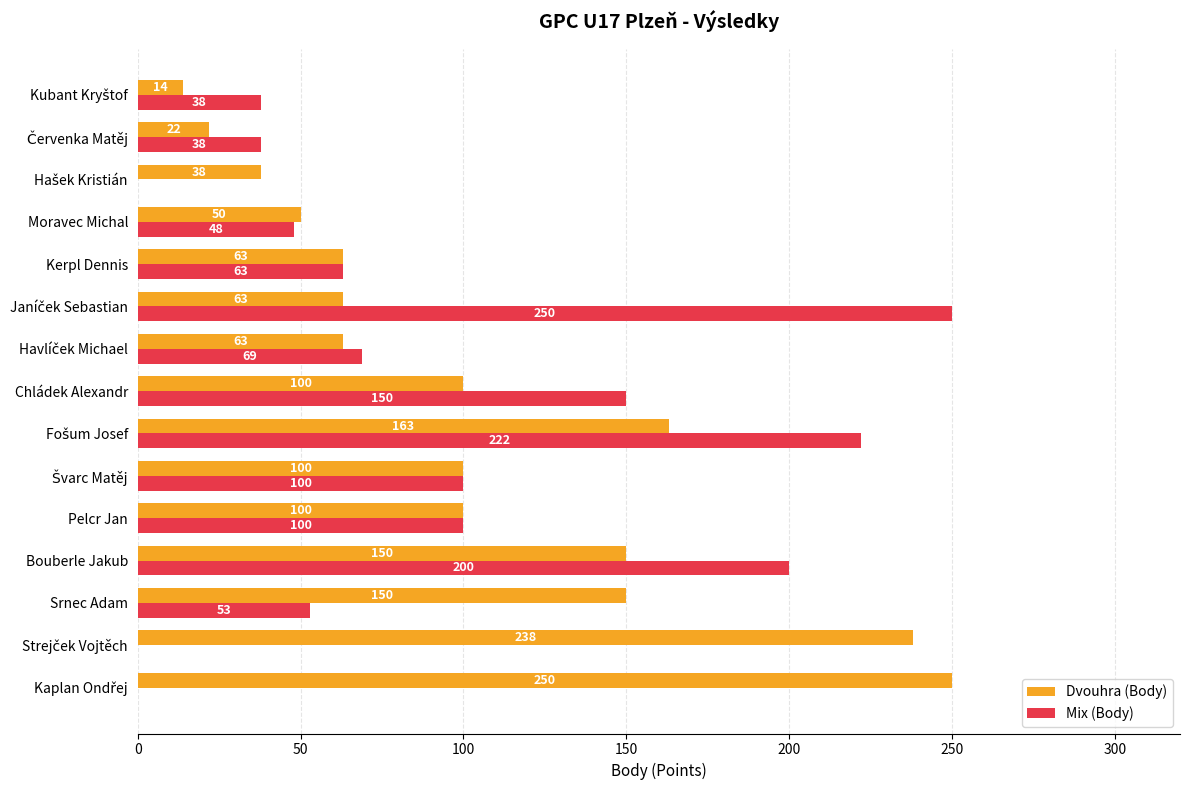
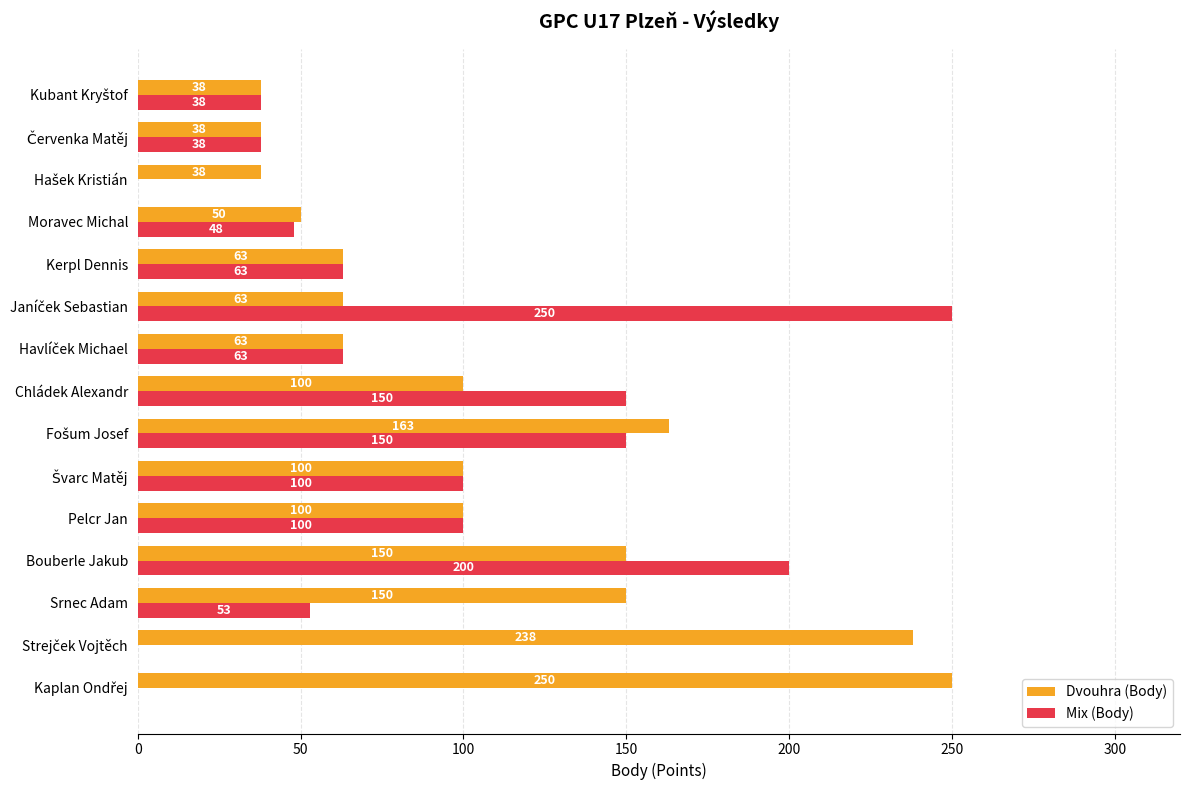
  {
    "Dvouhra (Body)": {
-     "Kubant Kryštof": 14,
-     "Červenka Matěj": 22,
+     "Kubant Kryštof": 38,
+     "Červenka Matěj": 38,
      "Hašek Kristián": 38,
      "Moravec Michal": 50,
      "Kerpl Dennis": 63,
      "Janíček Sebastian": 63,
      "Havlíček Michael": 63,
      "Chládek Alexandr": 100,
      "Fošum Josef": 163,
      "Švarc Matěj": 100,
      "Pelcr Jan": 100,
      "Bouberle Jakub": 150,
      "Srnec Adam": 150,
      "Strejček Vojtěch": 238,
      "Kaplan Ondřej": 250
    },
    "Mix (Body)": {
      "Kubant Kryštof": 38,
      "Červenka Matěj": 38,
      "Moravec Michal": 48,
      "Kerpl Dennis": 63,
      "Janíček Sebastian": 250,
-     "Havlíček Michael": 69,
+     "Havlíček Michael": 63,
      "Chládek Alexandr": 150,
-     "Fošum Josef": 222,
+     "Fošum Josef": 150,
      "Švarc Matěj": 100,
      "Pelcr Jan": 100,
      "Bouberle Jakub": 200,
      "Srnec Adam": 53
    }
  }
